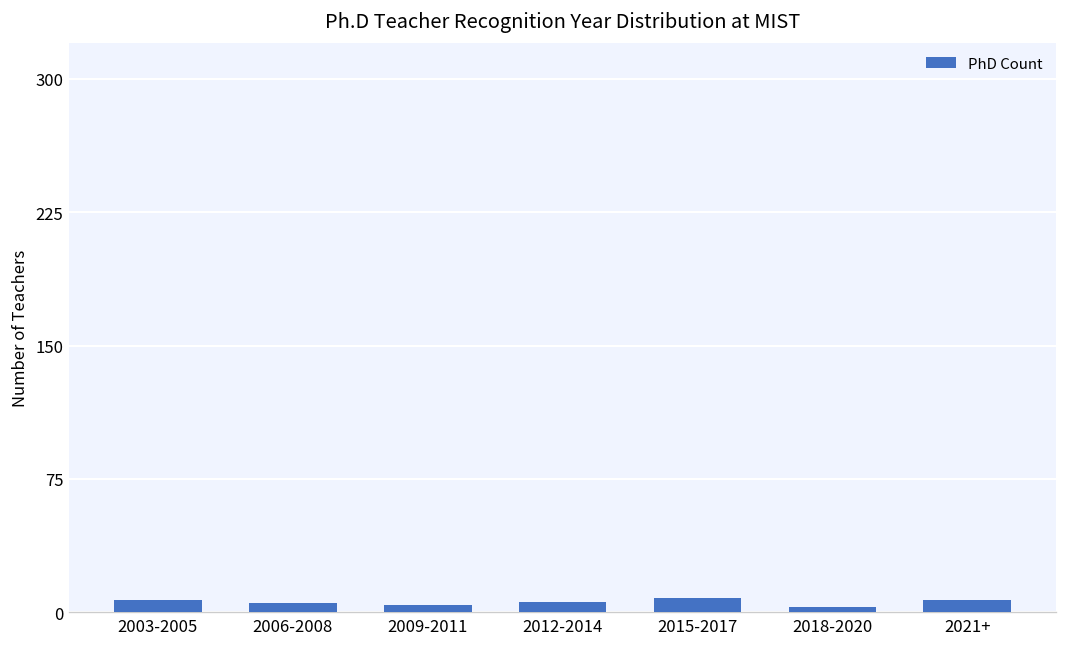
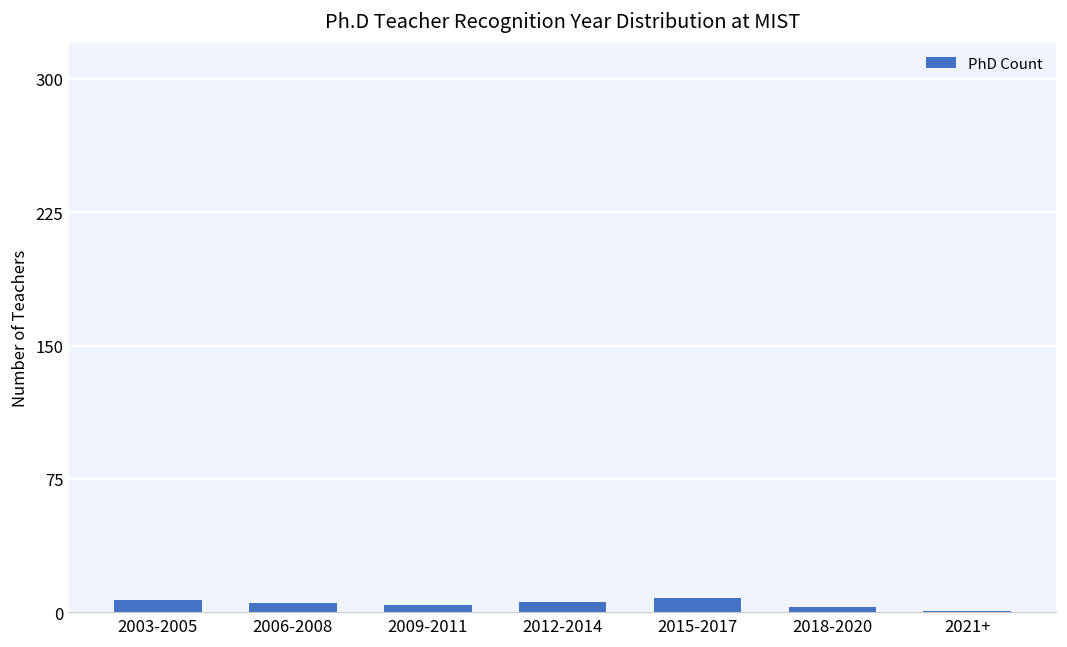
  {
    "2003-2005": 7,
    "2006-2008": 5,
    "2009-2011": 4,
    "2012-2014": 6,
    "2015-2017": 8,
    "2018-2020": 3,
-   "2021+": 7
+   "2021+": 1
  }
